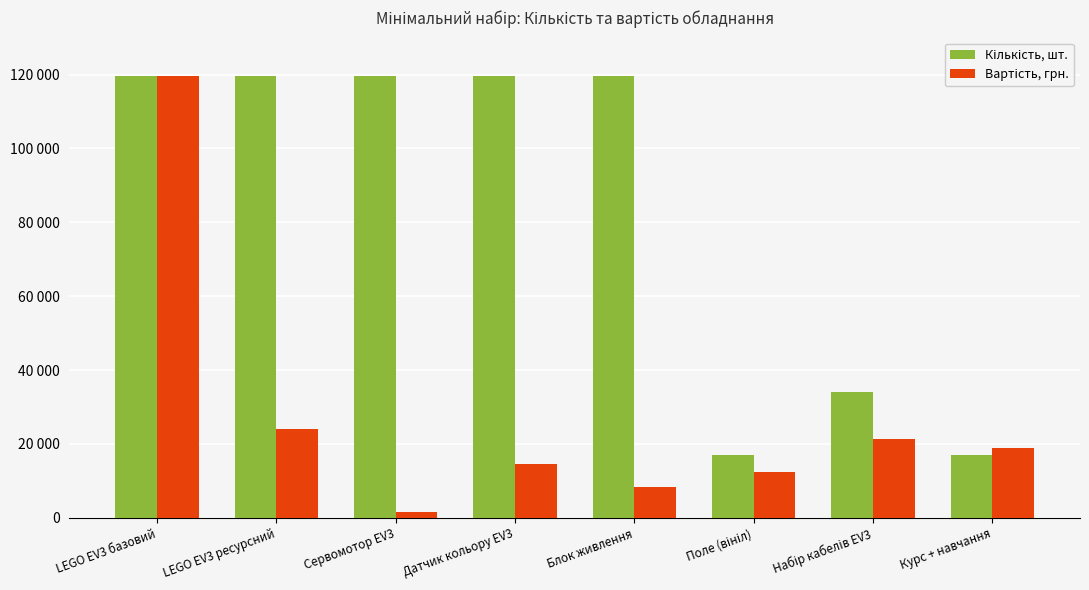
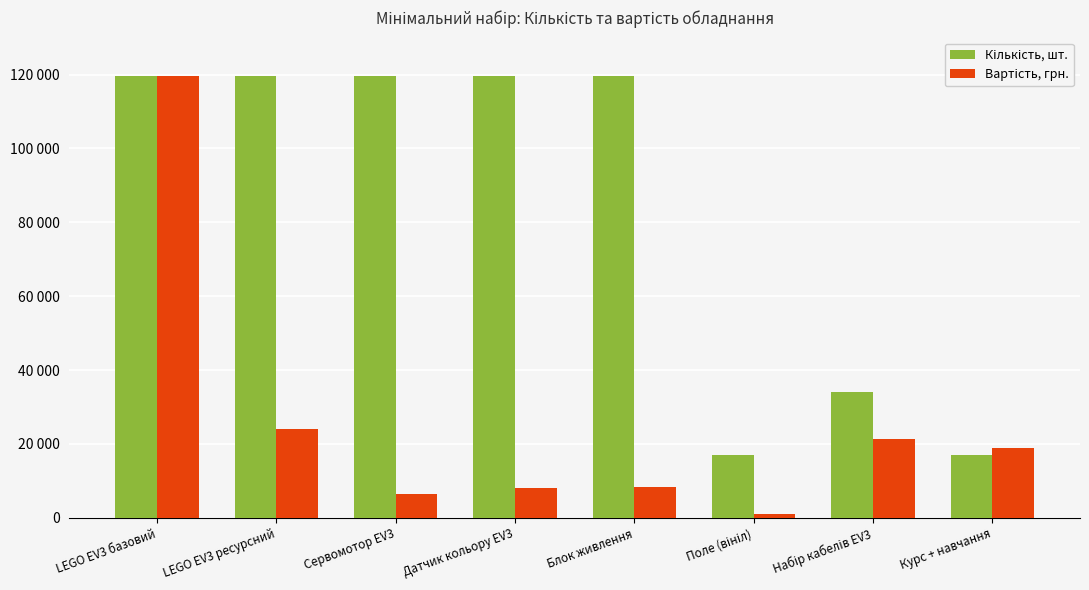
  {
    "Кількість, шт.": {
      "LEGO EV3 базовий": 120000,
      "LEGO EV3 ресурсний": 120000,
      "Сервомотор EV3": 120000,
      "Датчик кольору EV3": 120000,
      "Блок живлення": 120000,
      "Поле (вініл)": 17000,
      "Набір кабелів EV3": 34000,
      "Курс + навчання": 17000
    },
    "Вартість, грн.": {
      "LEGO EV3 базовий": 120000,
      "LEGO EV3 ресурсний": 24000,
-     "Сервомотор EV3": 2000,
-     "Датчик кольору EV3": 15000,
+     "Сервомотор EV3": 6000,
+     "Датчик кольору EV3": 8000,
      "Блок живлення": 8000,
-     "Поле (вініл)": 12000,
+     "Поле (вініл)": 1000,
      "Набір кабелів EV3": 21000,
      "Курс + навчання": 19000
    }
  }
